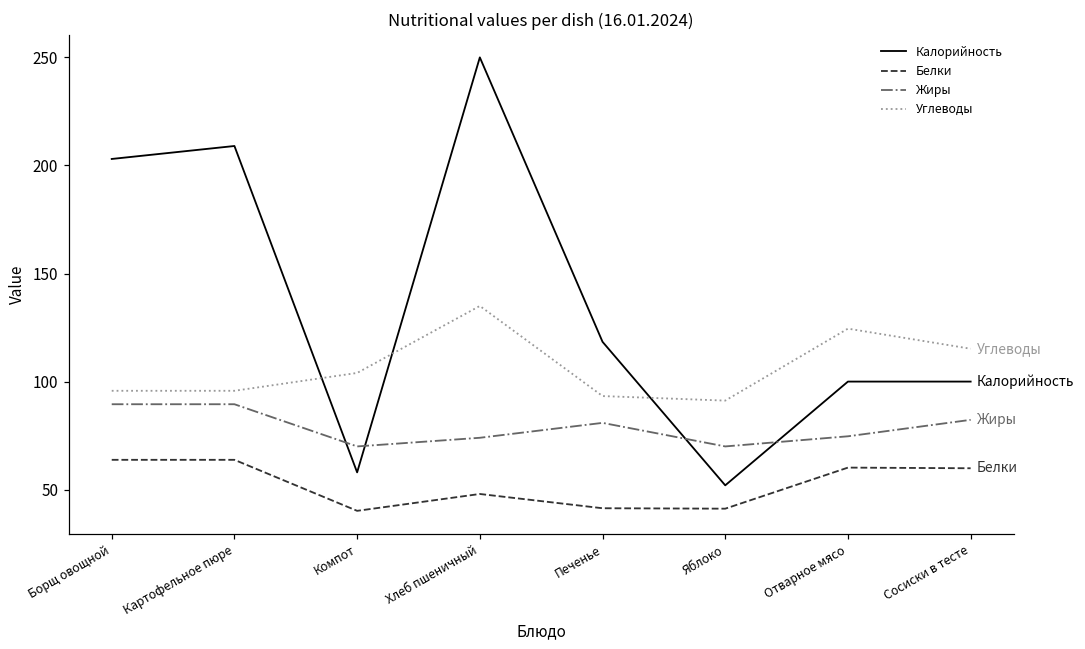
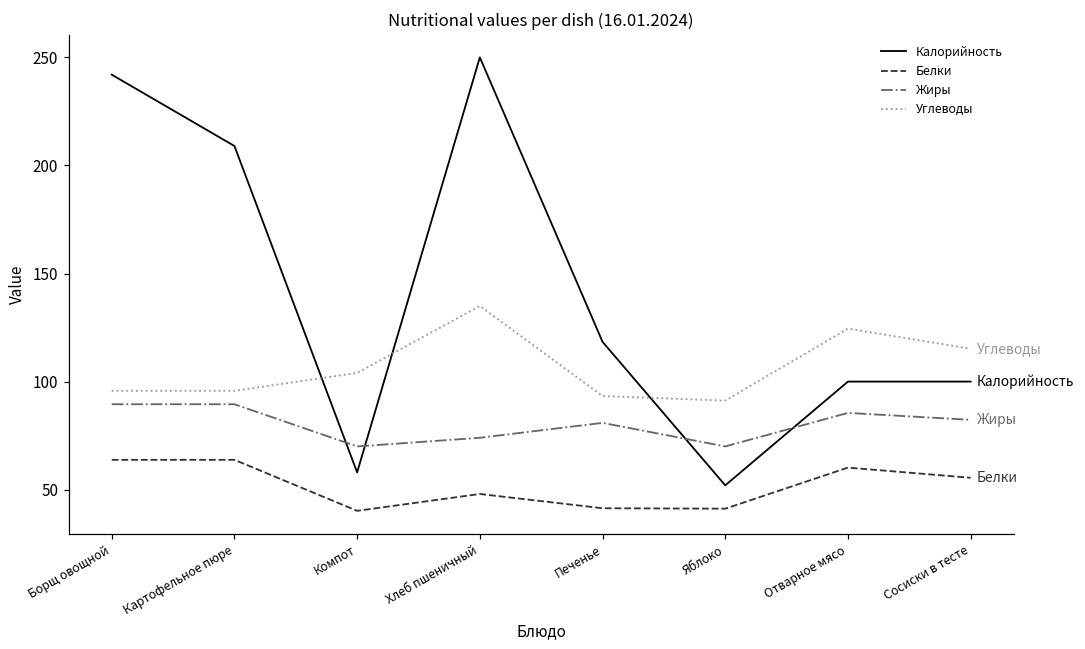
  {
    "Калорийность": {
-     "Борщ овощной": 203,
+     "Борщ овощной": 242,
      "Картофельное пюре": 209,
      "Компот": 58,
      "Хлеб пшеничный": 250,
      "Печенье": 118,
      "Яблоко": 52,
      "Отварное мясо": 100,
      "Сосиски в тесте": 100
    },
    "Белки": {
      "Борщ овощной": 64,
      "Картофельное пюре": 64,
      "Компот": 40,
      "Хлеб пшеничный": 48,
      "Печенье": 41,
      "Яблоко": 41,
      "Отварное мясо": 60,
-     "Сосиски в тесте": 60
+     "Сосиски в тесте": 56
    },
    "Жиры": {
      "Борщ овощной": 90,
      "Картофельное пюре": 90,
      "Компот": 70,
      "Хлеб пшеничный": 74,
      "Печенье": 81,
      "Яблоко": 70,
-     "Отварное мясо": 75,
+     "Отварное мясо": 86,
      "Сосиски в тесте": 82
    },
    "Углеводы": {
      "Борщ овощной": 96,
      "Картофельное пюре": 96,
      "Компот": 104,
      "Хлеб пшеничный": 135,
      "Печенье": 93,
      "Яблоко": 91,
      "Отварное мясо": 125,
      "Сосиски в тесте": 115
    }
  }
